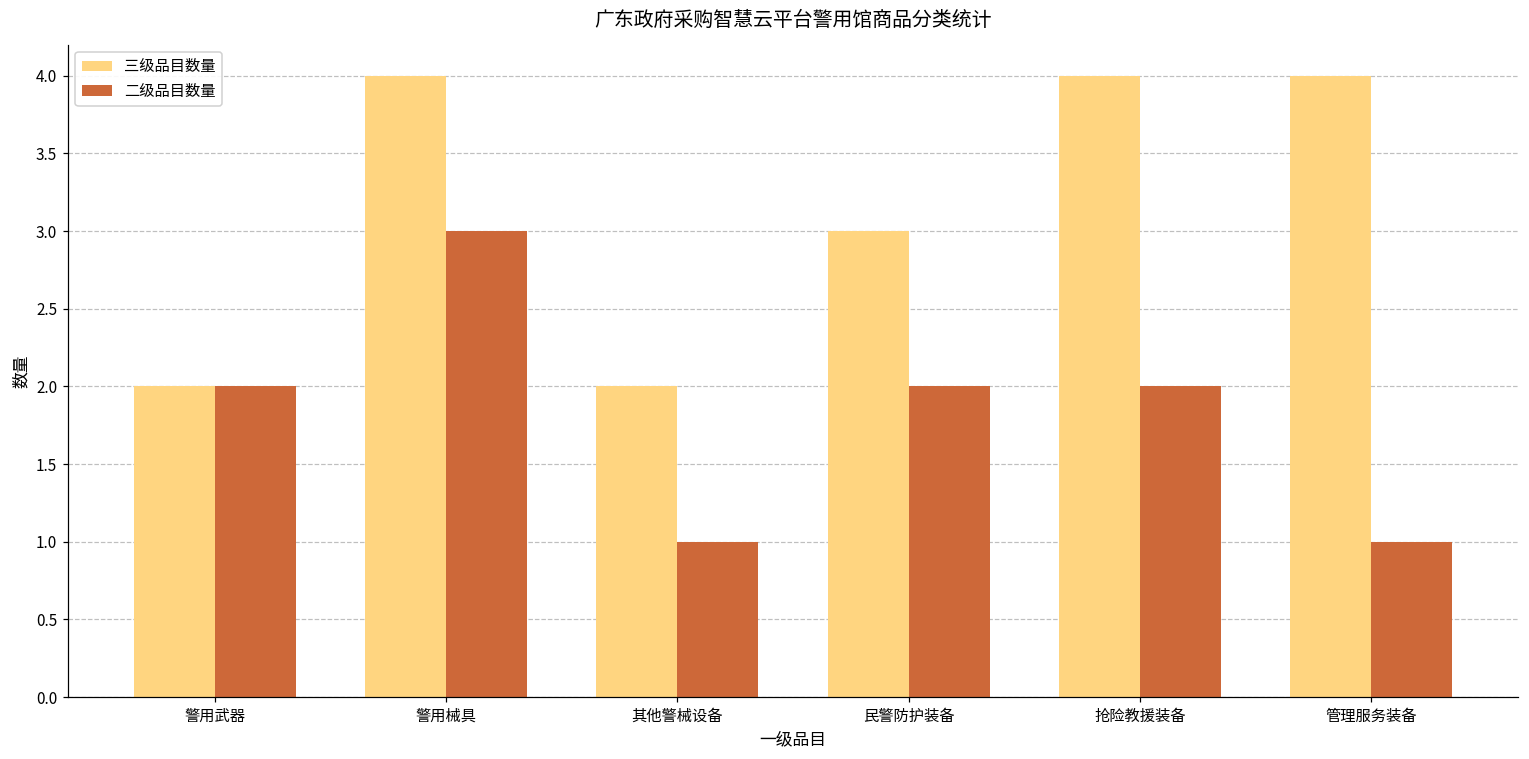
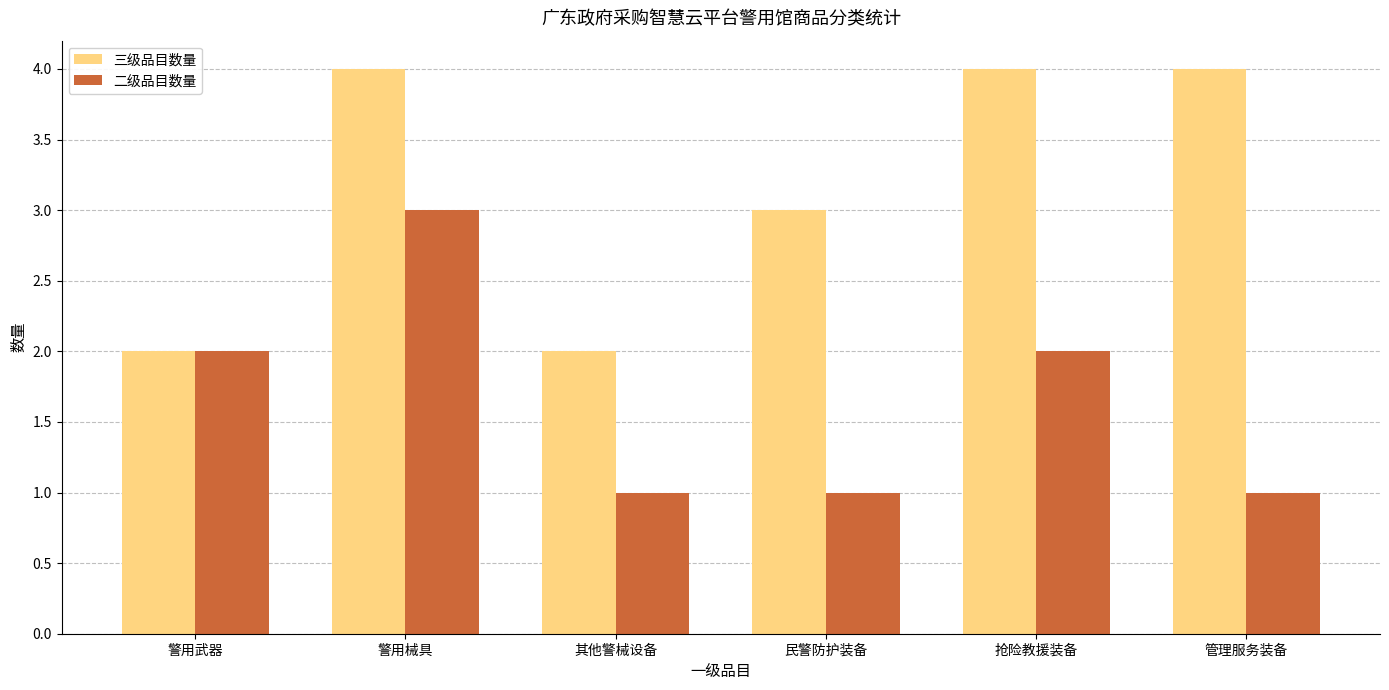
  {
    "三级品目数量": {
      "警用武器": 2,
      "警用械具": 4,
      "其他警械设备": 2,
      "民警防护装备": 3,
      "抢险教援装备": 4,
      "管理服务装备": 4
    },
    "二级品目数量": {
      "警用武器": 2,
      "警用械具": 3,
      "其他警械设备": 1,
-     "民警防护装备": 2,
+     "民警防护装备": 1,
      "抢险教援装备": 2,
      "管理服务装备": 1
    }
  }
